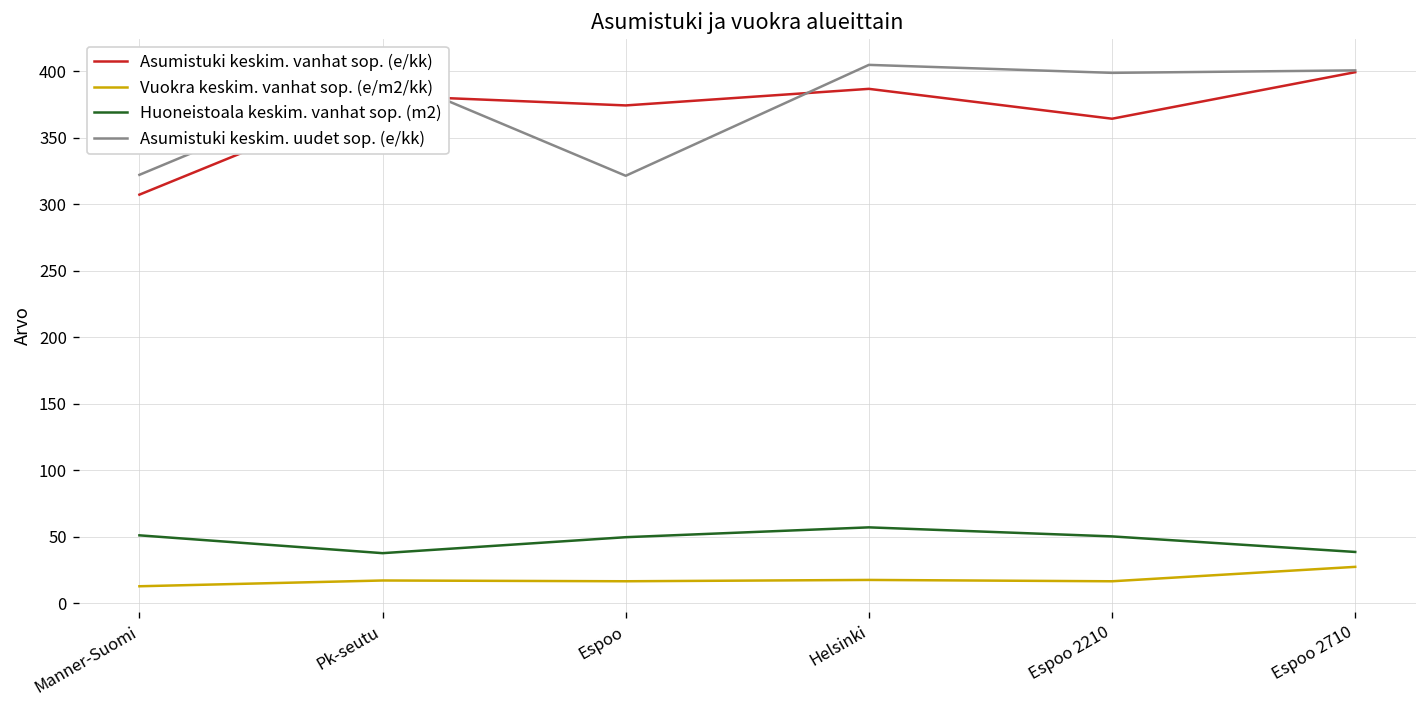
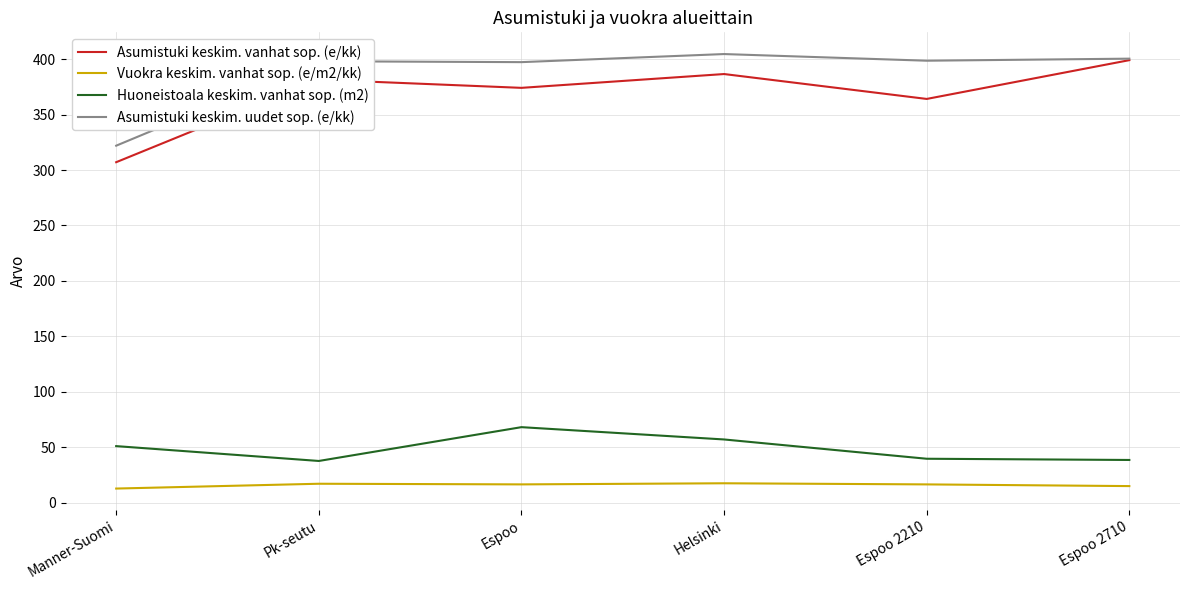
  {
    "Asumistuki keskim. vanhat sop. (e/kk)": {
      "Manner-Suomi": 307,
      "Espoo": 374,
      "Helsinki": 387,
      "Espoo 2210": 364
    },
    "Vuokra keskim. vanhat sop. (e/m2/kk)": {
      "Manner-Suomi": 13,
      "Pk-seutu": 17,
      "Espoo": 16,
      "Helsinki": 17,
      "Espoo 2210": 16,
-     "Espoo 2710": 27
+     "Espoo 2710": 15
    },
    "Huoneistoala keskim. vanhat sop. (m2)": {
      "Manner-Suomi": 51,
      "Pk-seutu": 38,
-     "Espoo": 50,
+     "Espoo": 68,
      "Helsinki": 57,
-     "Espoo 2210": 50,
+     "Espoo 2210": 40,
      "Espoo 2710": 38
    },
    "Asumistuki keskim. uudet sop. (e/kk)": {
      "Manner-Suomi": 322,
-     "Espoo": 321,
+     "Espoo": 397,
      "Helsinki": 405,
      "Espoo 2210": 399
    }
  }
